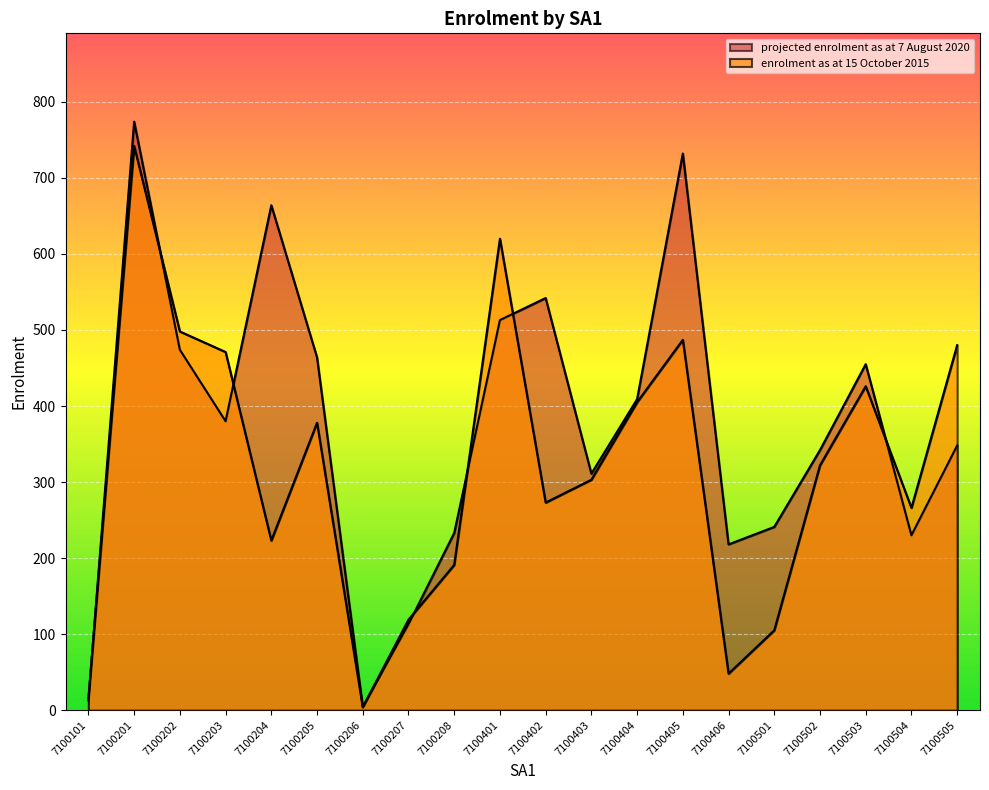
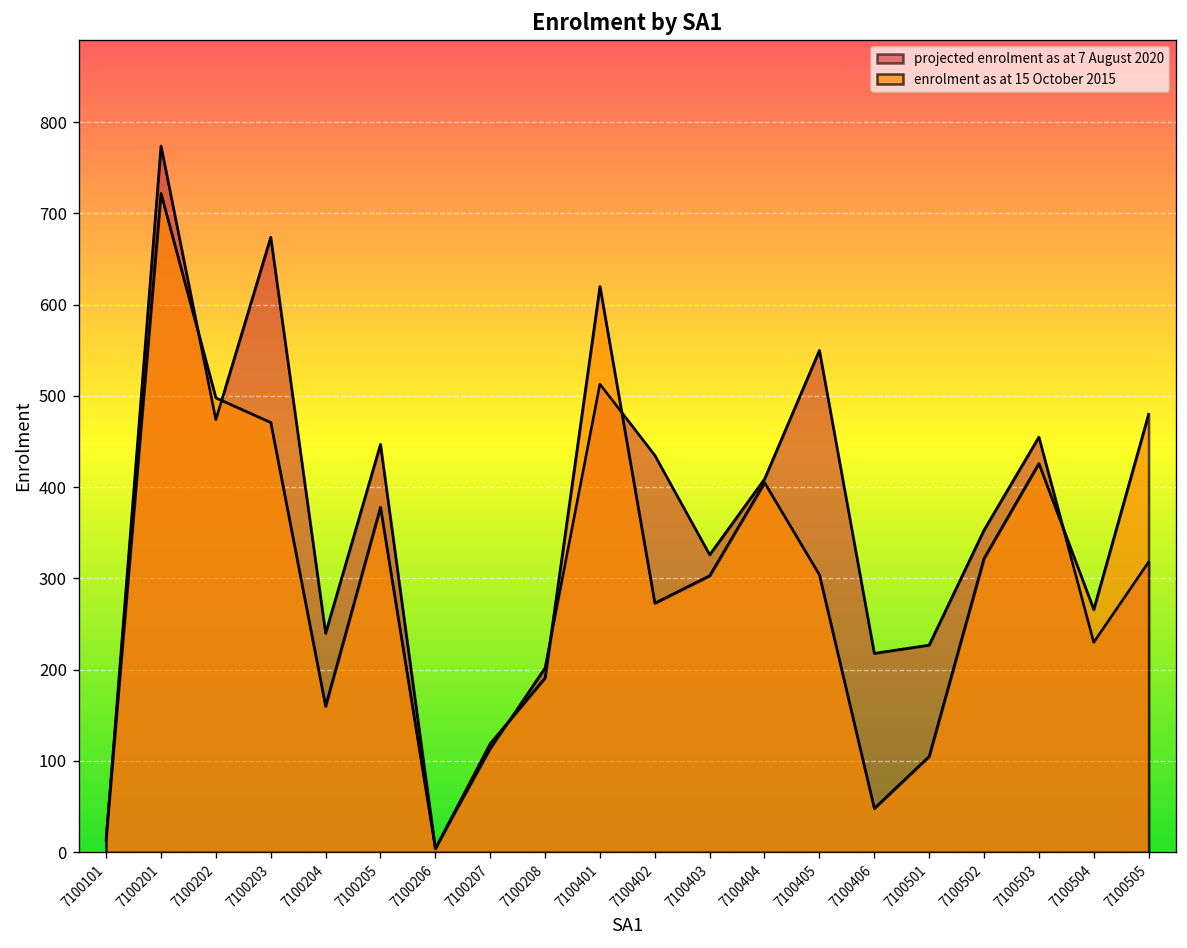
  {
    "projected enrolment as at 7 August 2020": {
      "7100201": 770,
      "7100202": 470,
-     "7100203": 380,
-     "7100204": 660,
-     "7100205": 460,
+     "7100203": 670,
+     "7100204": 240,
+     "7100205": 450,
      "7100207": 110,
-     "7100208": 230,
+     "7100208": 200,
      "7100401": 510,
-     "7100402": 540,
-     "7100403": 310,
+     "7100402": 440,
+     "7100403": 330,
      "7100404": 410,
-     "7100405": 730,
+     "7100405": 550,
      "7100406": 220,
-     "7100501": 240,
-     "7100502": 340,
+     "7100501": 230,
+     "7100502": 350,
      "7100503": 460,
      "7100504": 230,
-     "7100505": 350
+     "7100505": 320
    },
    "enrolment as at 15 October 2015": {
-     "7100201": 740,
+     "7100201": 720,
      "7100202": 500,
      "7100203": 470,
-     "7100204": 220,
+     "7100204": 160,
      "7100205": 380,
      "7100207": 120,
      "7100208": 190,
      "7100401": 620,
      "7100402": 270,
      "7100403": 300,
      "7100404": 410,
-     "7100405": 490,
+     "7100405": 300,
      "7100406": 50,
      "7100501": 110,
      "7100502": 320,
      "7100503": 430,
      "7100504": 270,
      "7100505": 480
    }
  }
